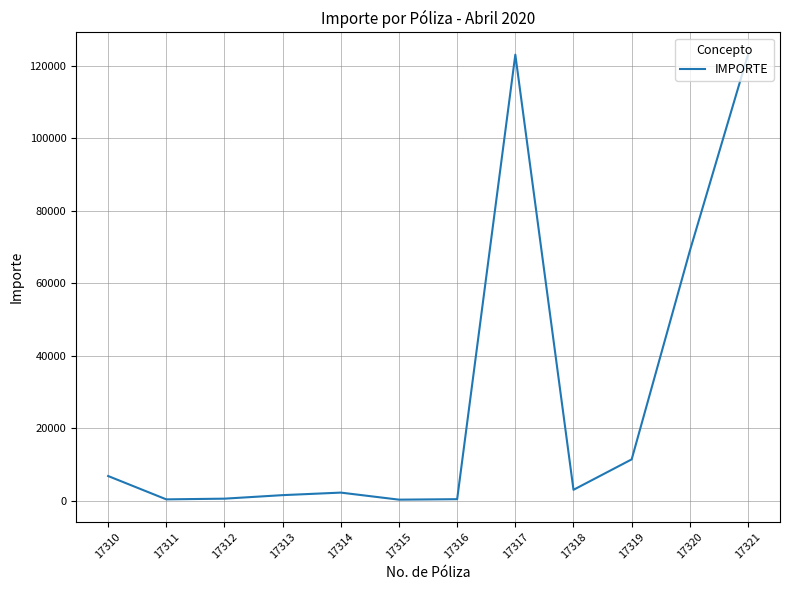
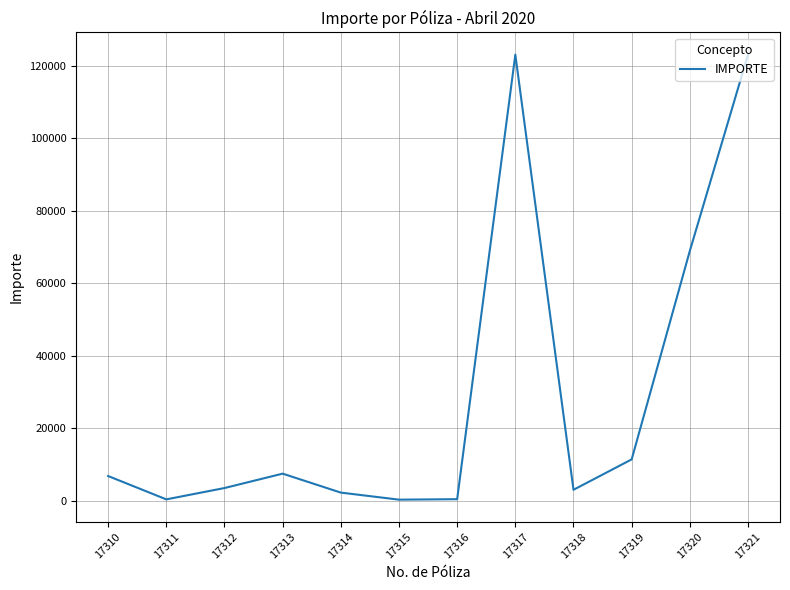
  {
    "17310": 7000,
    "17311": 0,
-   "17312": 1000,
-   "17313": 2000,
+   "17312": 3000,
+   "17313": 7000,
    "17314": 2000,
    "17315": 0,
    "17316": 0,
    "17317": 123000,
    "17318": 3000,
    "17319": 11000,
    "17320": 69000
  }
